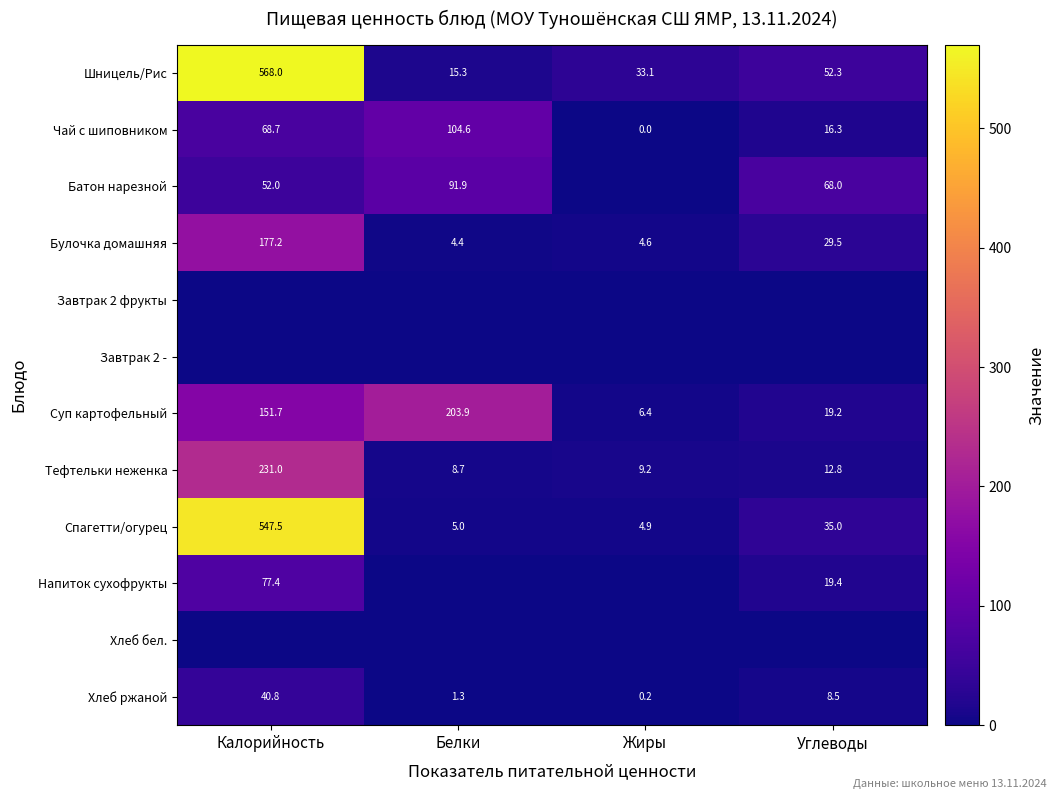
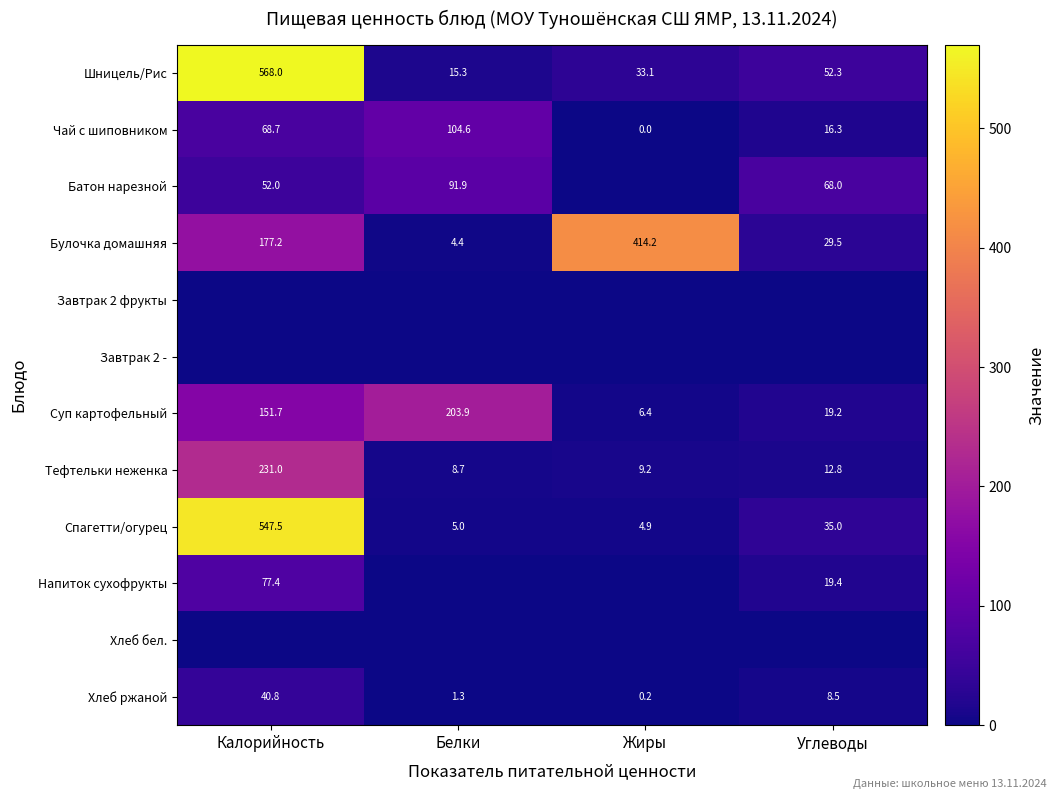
  {
    "Шницель/Рис": {
      "Калорийность": 568.0,
      "Белки": 15.3,
      "Жиры": 33.1,
      "Углеводы": 52.3
    },
    "Чай с шиповником": {
      "Калорийность": 68.7,
      "Белки": 104.6,
      "Жиры": 0.0,
      "Углеводы": 16.3
    },
    "Батон нарезной": {
      "Калорийность": 52.0,
      "Белки": 91.9,
      "Углеводы": 68.0
    },
    "Булочка домашняя": {
      "Калорийность": 177.2,
      "Белки": 4.4,
-     "Жиры": 4.6,
+     "Жиры": 414.2,
      "Углеводы": 29.5
    },
    "Суп картофельный": {
      "Калорийность": 151.7,
      "Белки": 203.9,
      "Жиры": 6.4,
      "Углеводы": 19.2
    },
    "Тефтельки неженка": {
      "Калорийность": 231.0,
      "Белки": 8.7,
      "Жиры": 9.2,
      "Углеводы": 12.8
    },
    "Спагетти/огурец": {
      "Калорийность": 547.5,
      "Белки": 5.0,
      "Жиры": 4.9,
      "Углеводы": 35.0
    },
    "Напиток сухофрукты": {
      "Калорийность": 77.4,
      "Углеводы": 19.4
    },
    "Хлеб ржаной": {
      "Калорийность": 40.8,
      "Белки": 1.3,
      "Жиры": 0.2,
      "Углеводы": 8.5
    }
  }
